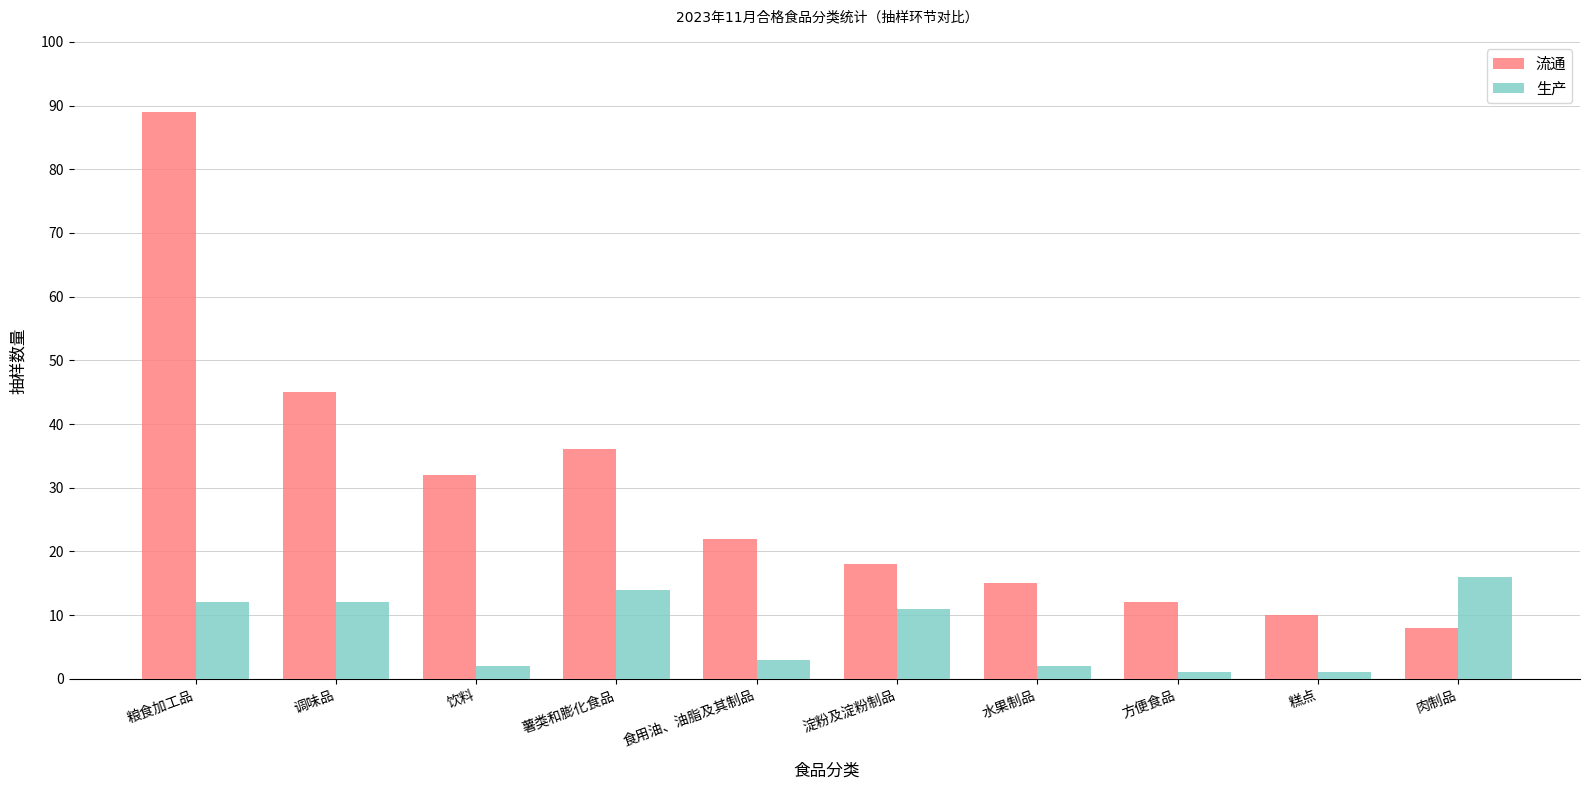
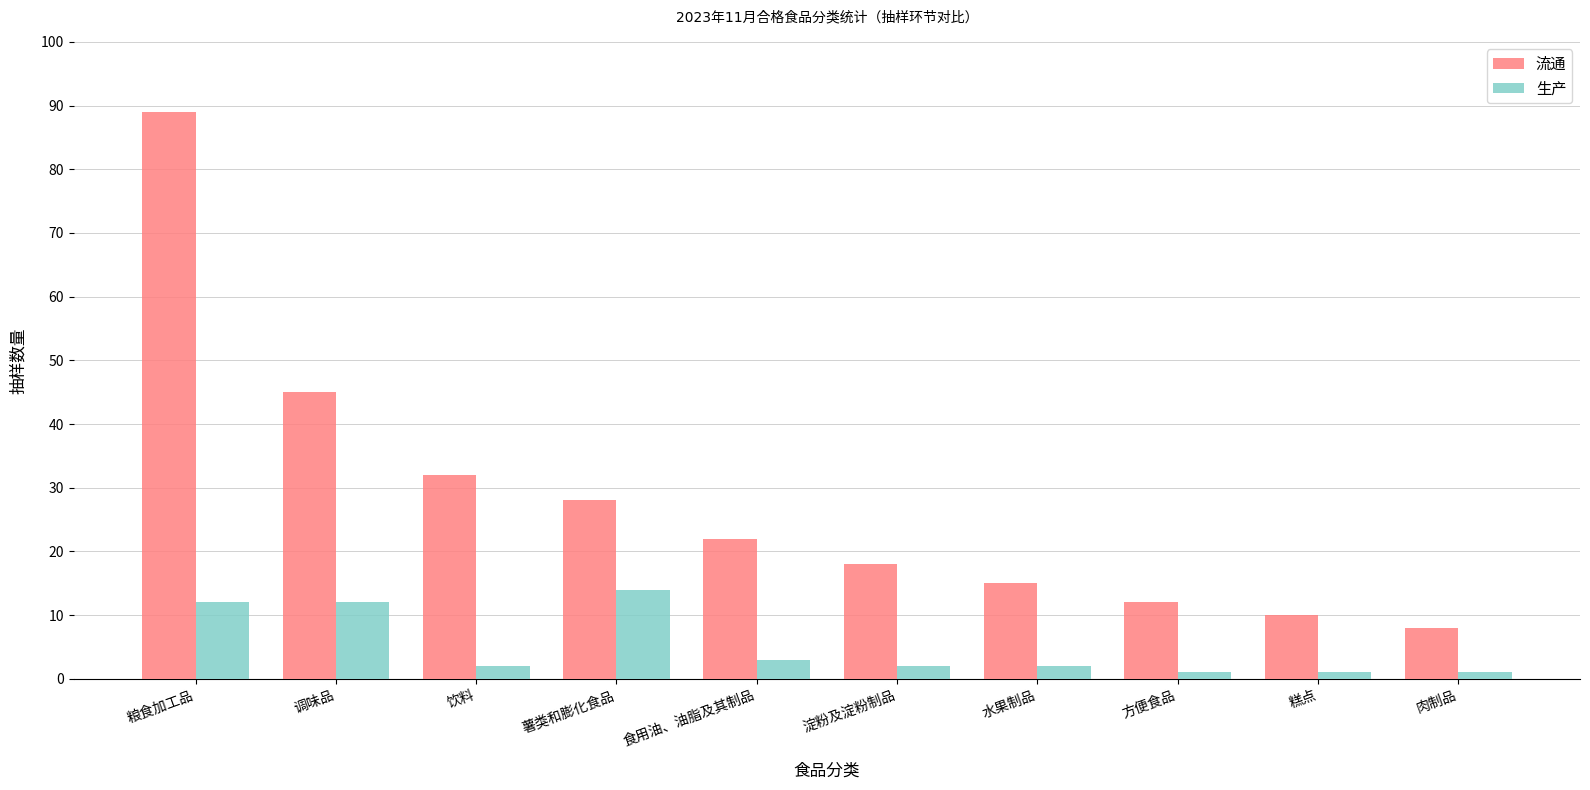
  {
    "流通": {
      "粮食加工品": 89,
      "调味品": 45,
      "饮料": 32,
-     "薯类和膨化食品": 36,
+     "薯类和膨化食品": 28,
      "食用油、油脂及其制品": 22,
      "淀粉及淀粉制品": 18,
      "水果制品": 15,
      "方便食品": 12,
      "糕点": 10,
      "肉制品": 8
    },
    "生产": {
      "粮食加工品": 12,
      "调味品": 12,
      "饮料": 2,
      "薯类和膨化食品": 14,
      "食用油、油脂及其制品": 3,
-     "淀粉及淀粉制品": 11,
+     "淀粉及淀粉制品": 2,
      "水果制品": 2,
      "方便食品": 1,
      "糕点": 1,
-     "肉制品": 16
+     "肉制品": 1
    }
  }
